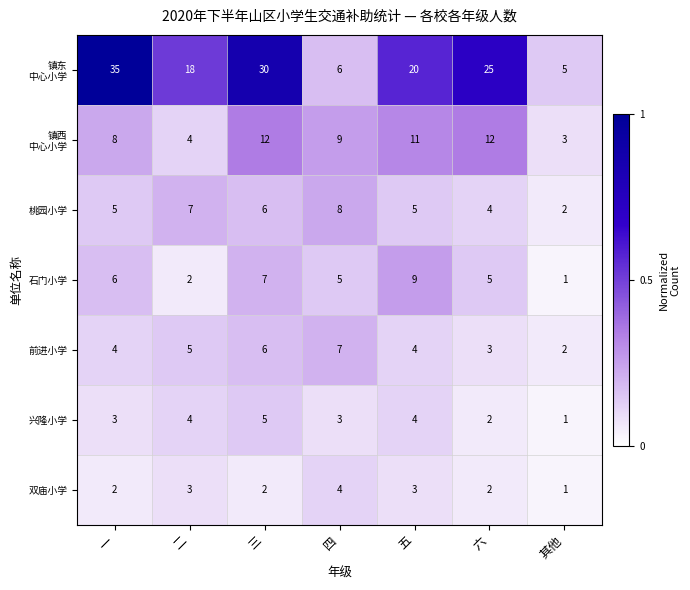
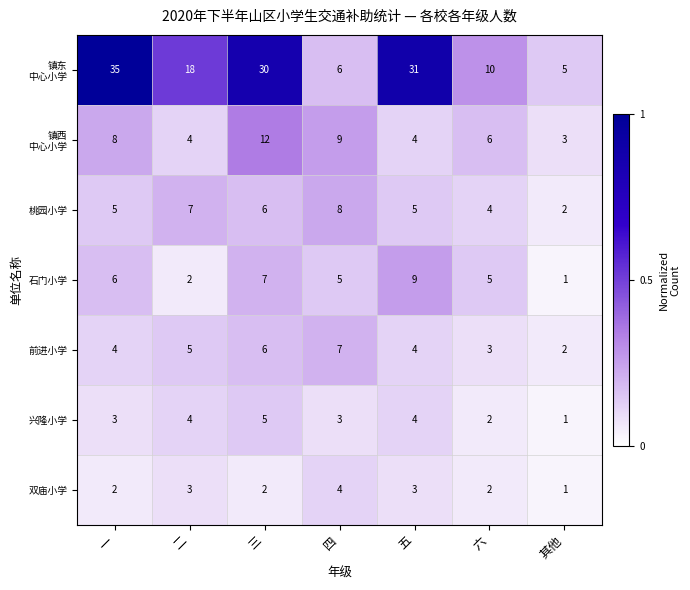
  {
    "镇东 中心小学": {
      "一": 35,
      "二": 18,
      "三": 30,
      "四": 6,
-     "五": 20,
-     "六": 25,
+     "五": 31,
+     "六": 10,
      "其他": 5
    },
    "镇西 中心小学": {
      "一": 8,
      "二": 4,
      "三": 12,
      "四": 9,
-     "五": 11,
-     "六": 12,
+     "五": 4,
+     "六": 6,
      "其他": 3
    },
    "桃园小学": {
      "一": 5,
      "二": 7,
      "三": 6,
      "四": 8,
      "五": 5,
      "六": 4,
      "其他": 2
    },
    "石门小学": {
      "一": 6,
      "二": 2,
      "三": 7,
      "四": 5,
      "五": 9,
      "六": 5,
      "其他": 1
    },
    "前进小学": {
      "一": 4,
      "二": 5,
      "三": 6,
      "四": 7,
      "五": 4,
      "六": 3,
      "其他": 2
    },
    "兴隆小学": {
      "一": 3,
      "二": 4,
      "三": 5,
      "四": 3,
      "五": 4,
      "六": 2,
      "其他": 1
    },
    "双庙小学": {
      "一": 2,
      "二": 3,
      "三": 2,
      "四": 4,
      "五": 3,
      "六": 2,
      "其他": 1
    }
  }
